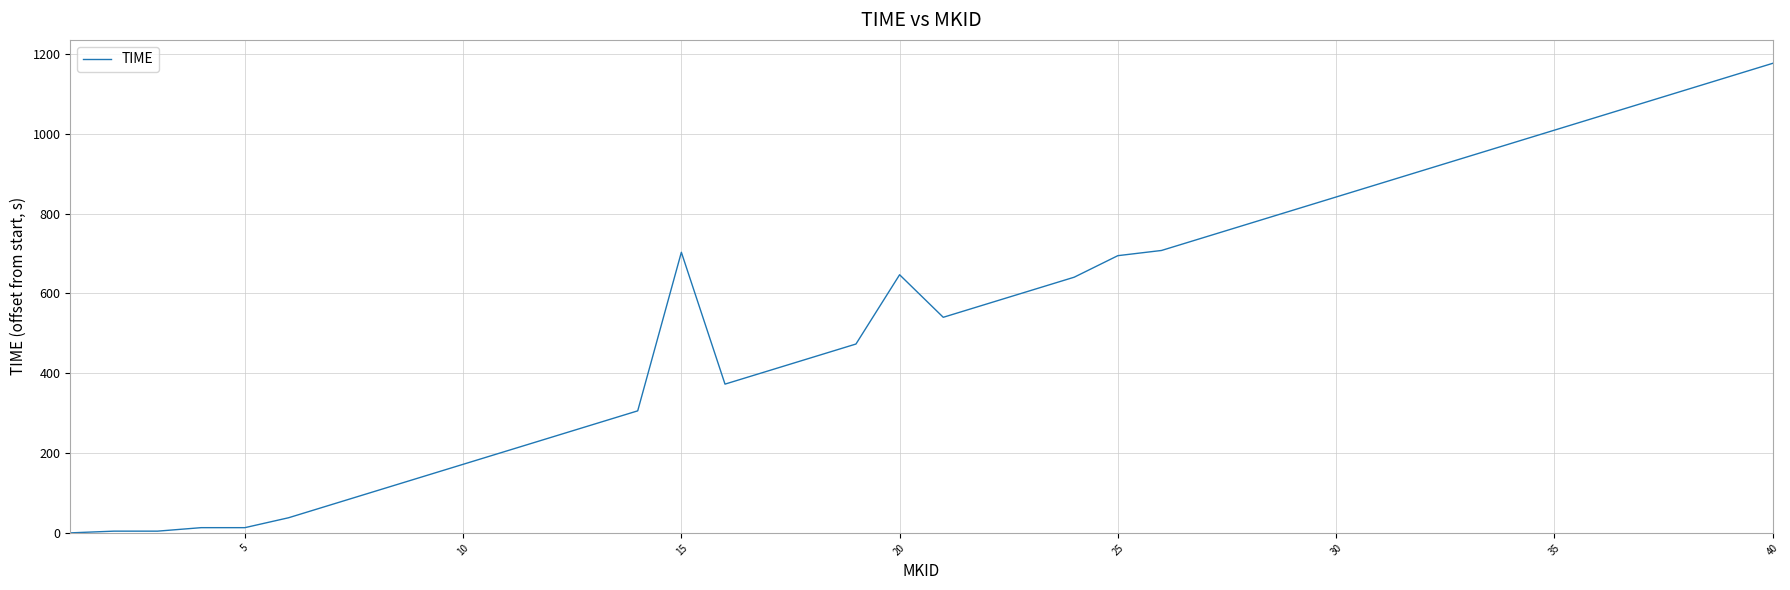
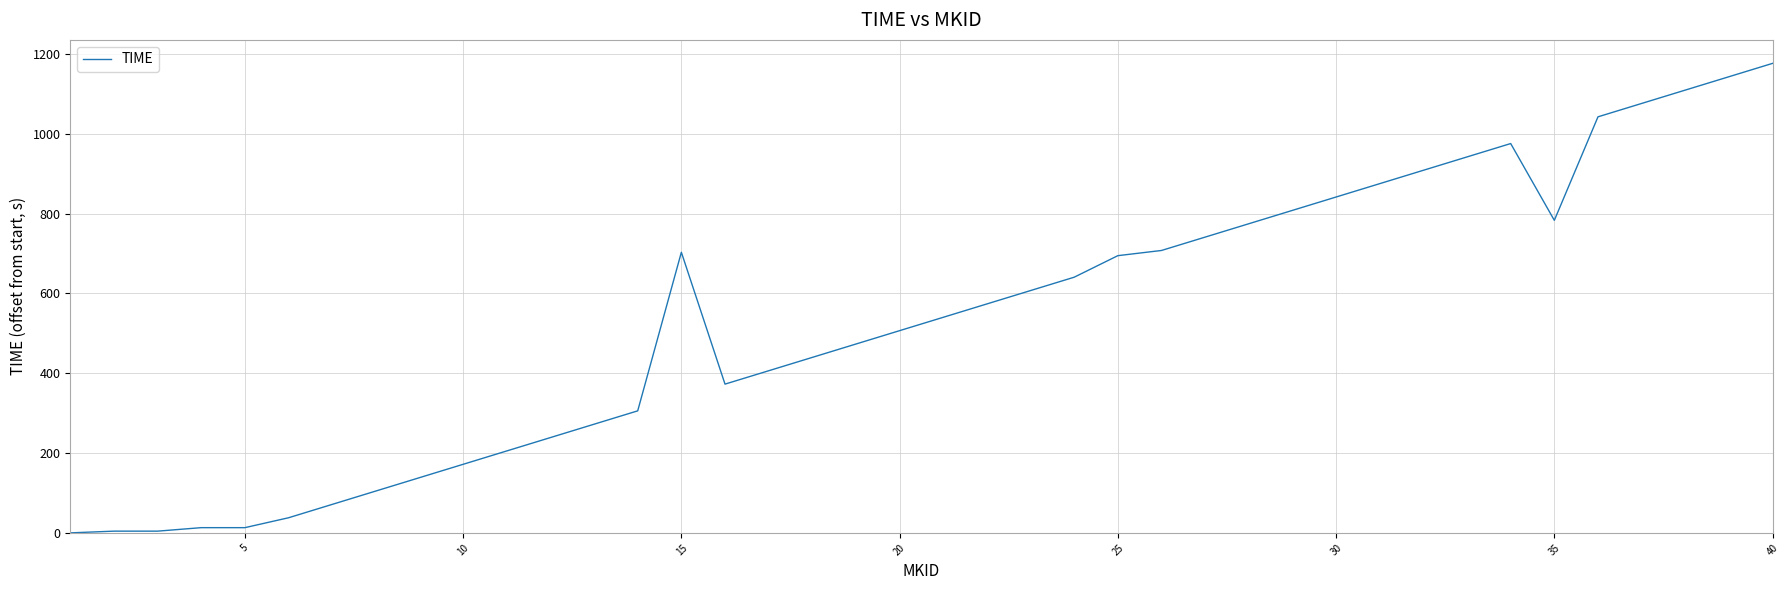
  {
    "5": 10,
    "10": 170,
    "15": 700,
-   "20": 650,
+   "20": 510,
    "25": 690,
    "30": 840,
-   "35": 1010,
+   "35": 780,
    "40": 1180
  }
